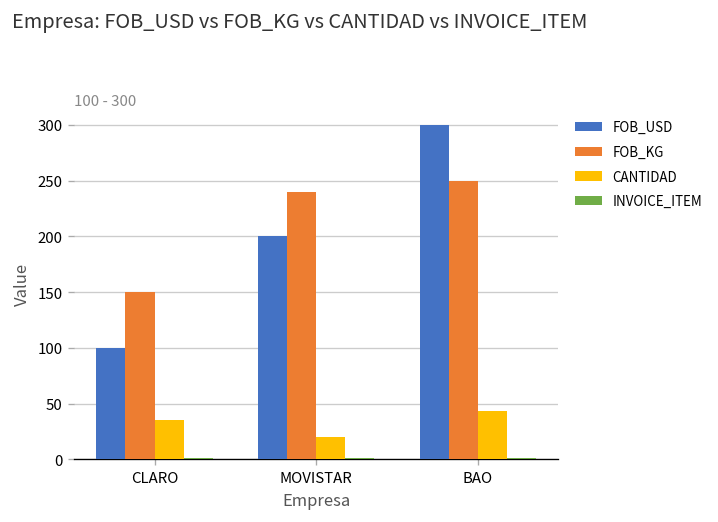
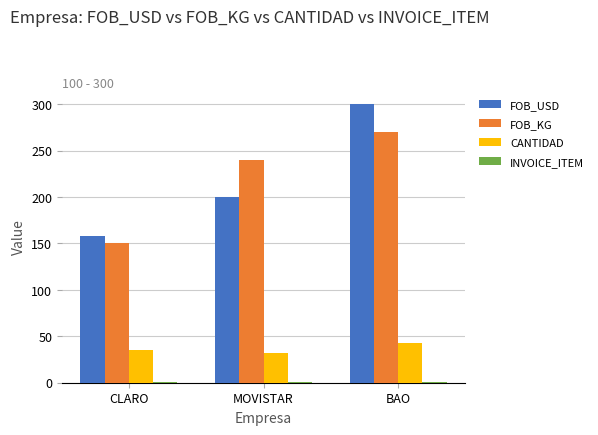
  {
    "FOB_USD": {
-     "CLARO": 100,
+     "CLARO": 160,
      "MOVISTAR": 200,
      "BAO": 300
    },
    "FOB_KG": {
      "CLARO": 150,
      "MOVISTAR": 240,
-     "BAO": 250
+     "BAO": 270
    },
    "CANTIDAD": {
      "CLARO": 40,
-     "MOVISTAR": 20,
+     "MOVISTAR": 30,
      "BAO": 40
    }
  }
